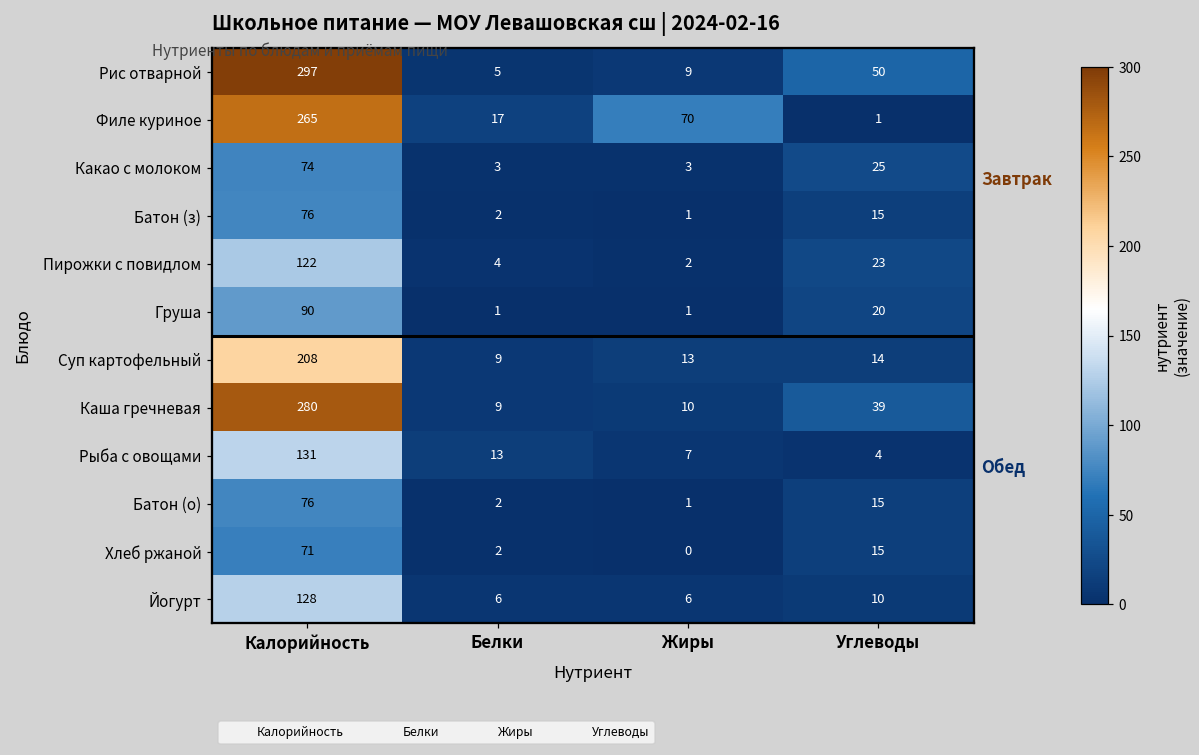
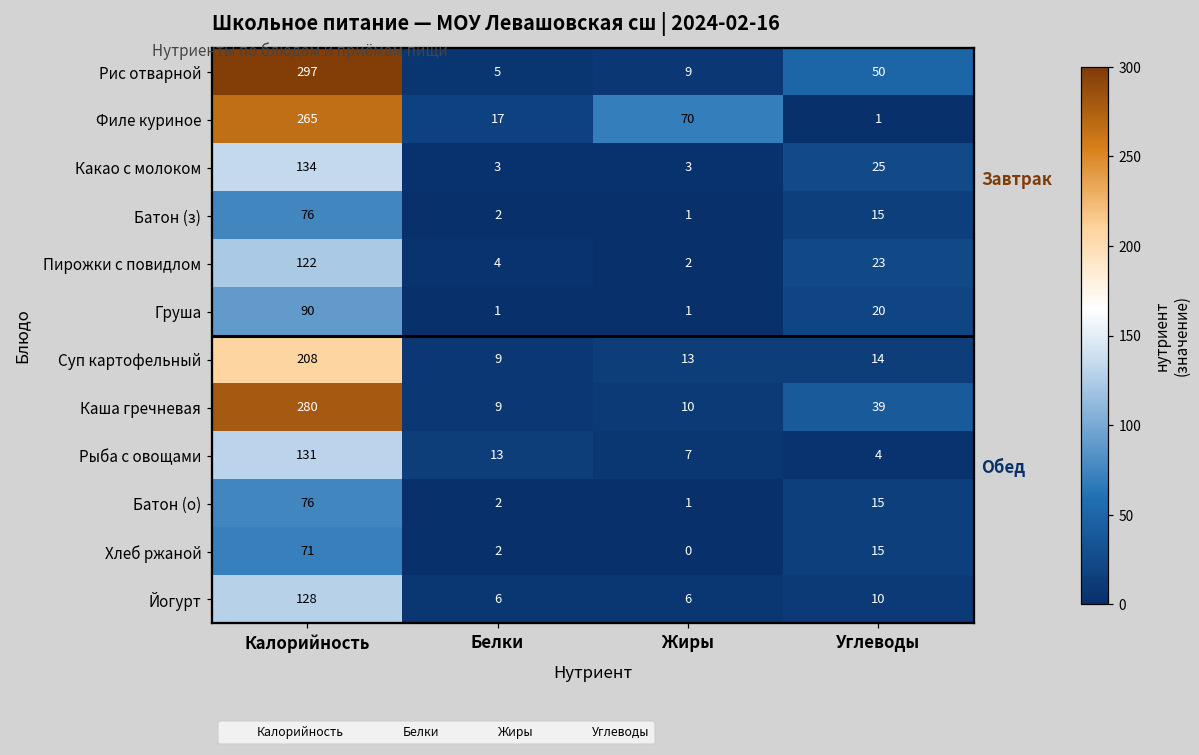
  {
    "Рис отварной": {
      "Калорийность": 297,
      "Белки": 5,
      "Жиры": 9,
      "Углеводы": 50
    },
    "Филе куриное": {
      "Калорийность": 265,
      "Белки": 17,
      "Жиры": 70,
      "Углеводы": 1
    },
    "Какао с молоком": {
-     "Калорийность": 74,
+     "Калорийность": 134,
      "Белки": 3,
      "Жиры": 3,
      "Углеводы": 25
    },
    "Батон (з)": {
      "Калорийность": 76,
      "Белки": 2,
      "Жиры": 1,
      "Углеводы": 15
    },
    "Пирожки с повидлом": {
      "Калорийность": 122,
      "Белки": 4,
      "Жиры": 2,
      "Углеводы": 23
    },
    "Груша": {
      "Калорийность": 90,
      "Белки": 1,
      "Жиры": 1,
      "Углеводы": 20
    },
    "Суп картофельный": {
      "Калорийность": 208,
      "Белки": 9,
      "Жиры": 13,
      "Углеводы": 14
    },
    "Каша гречневая": {
      "Калорийность": 280,
      "Белки": 9,
      "Жиры": 10,
      "Углеводы": 39
    },
    "Рыба с овощами": {
      "Калорийность": 131,
      "Белки": 13,
      "Жиры": 7,
      "Углеводы": 4
    },
    "Батон (о)": {
      "Калорийность": 76,
      "Белки": 2,
      "Жиры": 1,
      "Углеводы": 15
    },
    "Хлеб ржаной": {
      "Калорийность": 71,
      "Белки": 2,
      "Жиры": 0,
      "Углеводы": 15
    },
    "Йогурт": {
      "Калорийность": 128,
      "Белки": 6,
      "Жиры": 6,
      "Углеводы": 10
    }
  }
